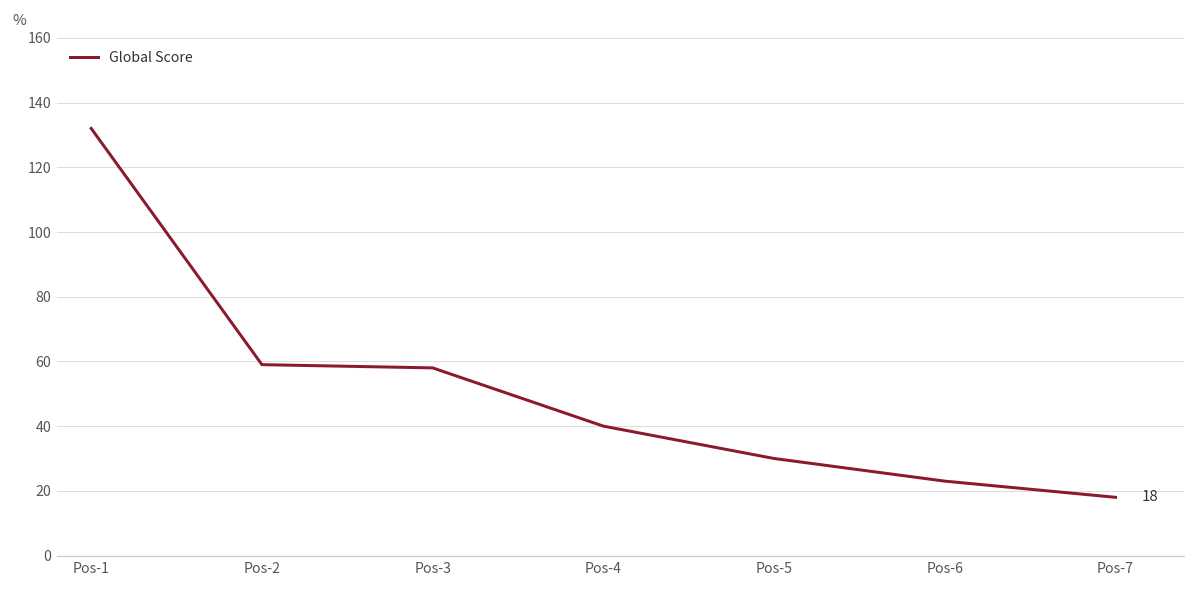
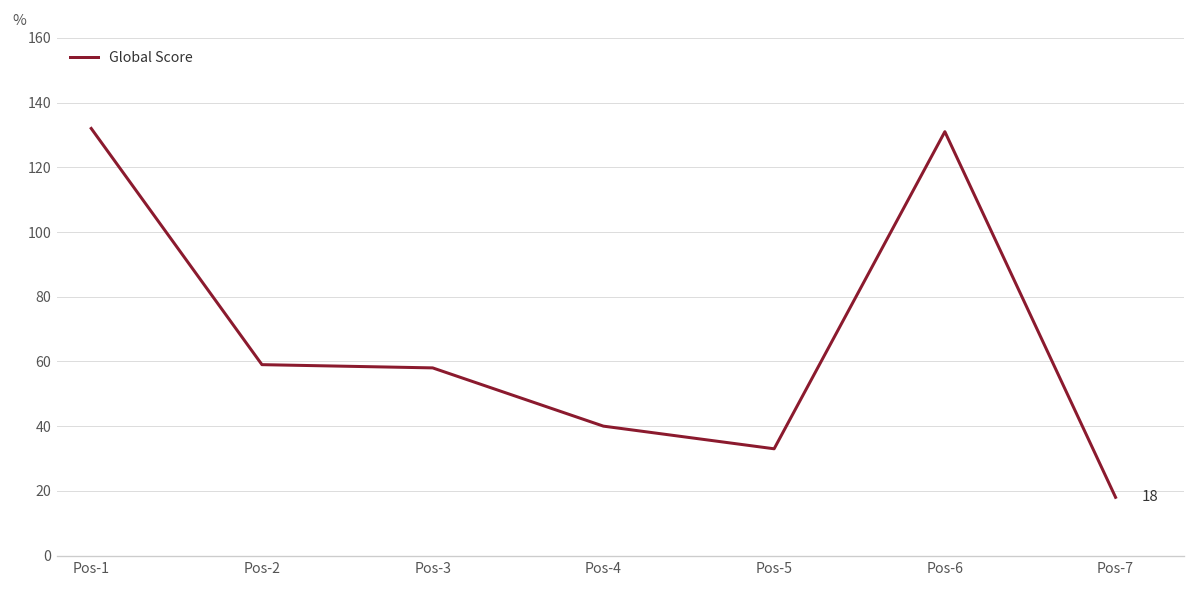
  {
    "Pos-1": 132,
    "Pos-2": 59,
    "Pos-3": 58,
    "Pos-4": 40,
-   "Pos-5": 30,
-   "Pos-6": 23
+   "Pos-5": 33,
+   "Pos-6": 131
  }
